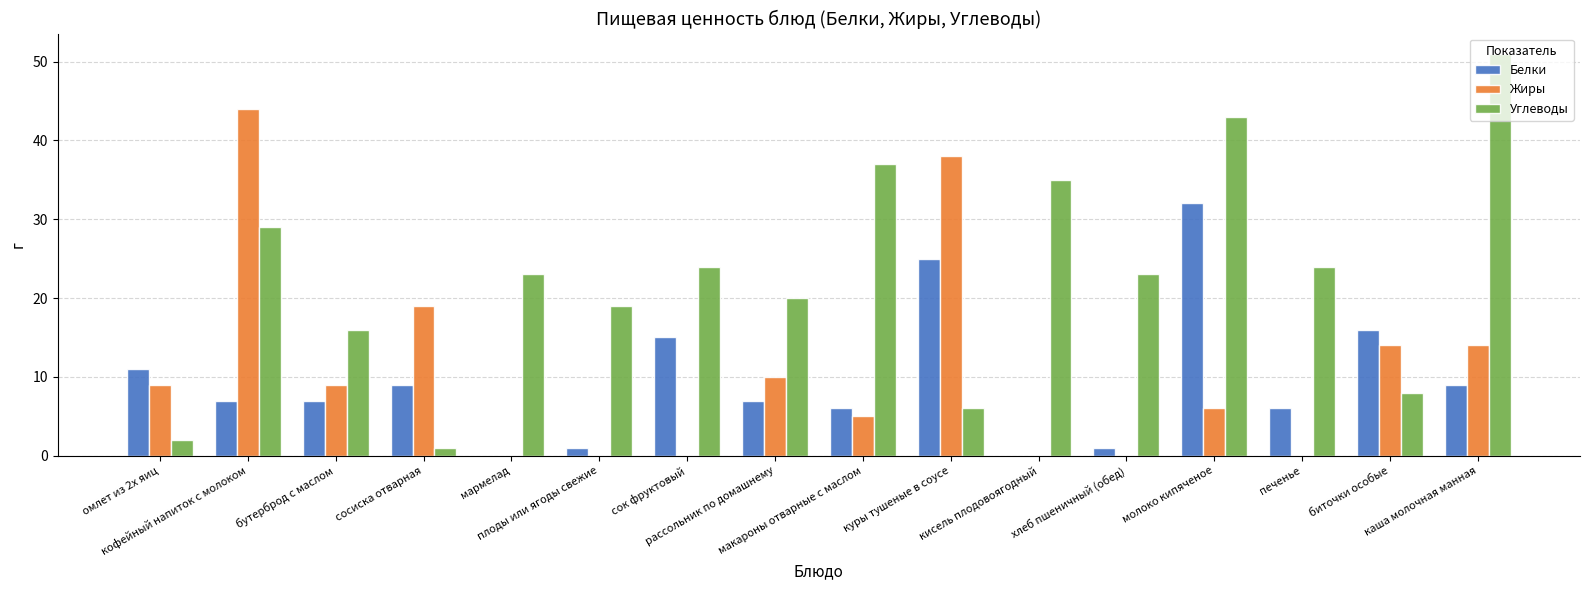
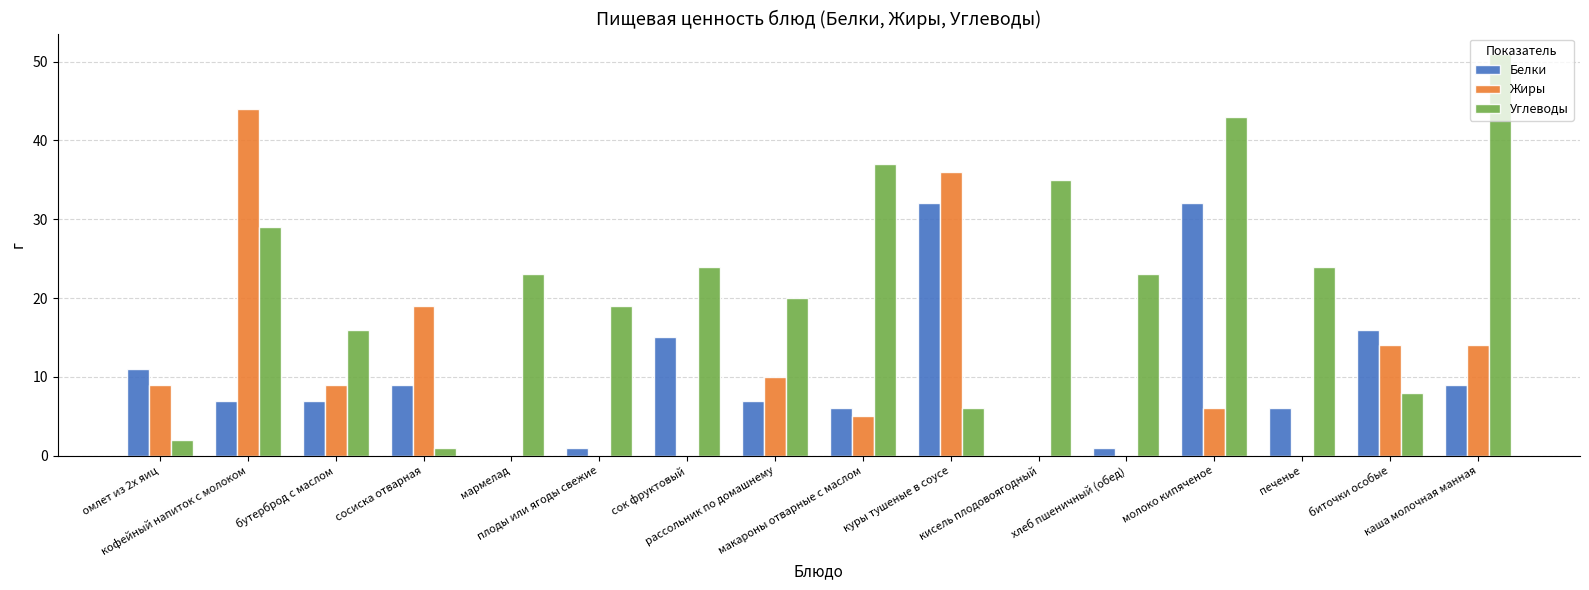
  {
    "Белки": {
      "омлет из 2х яиц": 11,
      "кофейный напиток с молоком": 7,
      "бутерброд с маслом": 7,
      "сосиска отварная": 9,
      "мармелад": 0,
      "плоды или ягоды свежие": 1,
      "сок фруктовый": 15,
      "рассольник по домашнему": 7,
      "макароны отварные с маслом": 6,
-     "куры тушеные в соусе": 25,
+     "куры тушеные в соусе": 32,
      "кисель плодовоягодный": 0,
      "хлеб пшеничный (обед)": 1,
      "молоко кипяченое": 32,
      "печенье": 6,
      "биточки особые": 16,
      "каша молочная манная": 9
    },
    "Жиры": {
      "омлет из 2х яиц": 9,
      "кофейный напиток с молоком": 44,
      "бутерброд с маслом": 9,
      "сосиска отварная": 19,
      "мармелад": 0,
      "плоды или ягоды свежие": 0,
      "сок фруктовый": 0,
      "рассольник по домашнему": 10,
      "макароны отварные с маслом": 5,
-     "куры тушеные в соусе": 38,
+     "куры тушеные в соусе": 36,
      "кисель плодовоягодный": 0,
      "хлеб пшеничный (обед)": 0,
      "молоко кипяченое": 6,
      "печенье": 0,
      "биточки особые": 14,
      "каша молочная манная": 14
    },
    "Углеводы": {
      "омлет из 2х яиц": 2,
      "кофейный напиток с молоком": 29,
      "бутерброд с маслом": 16,
      "сосиска отварная": 1,
      "мармелад": 23,
      "плоды или ягоды свежие": 19,
      "сок фруктовый": 24,
      "рассольник по домашнему": 20,
      "макароны отварные с маслом": 37,
      "куры тушеные в соусе": 6,
      "кисель плодовоягодный": 35,
      "хлеб пшеничный (обед)": 23,
      "молоко кипяченое": 43,
      "печенье": 24,
      "биточки особые": 8
    }
  }
